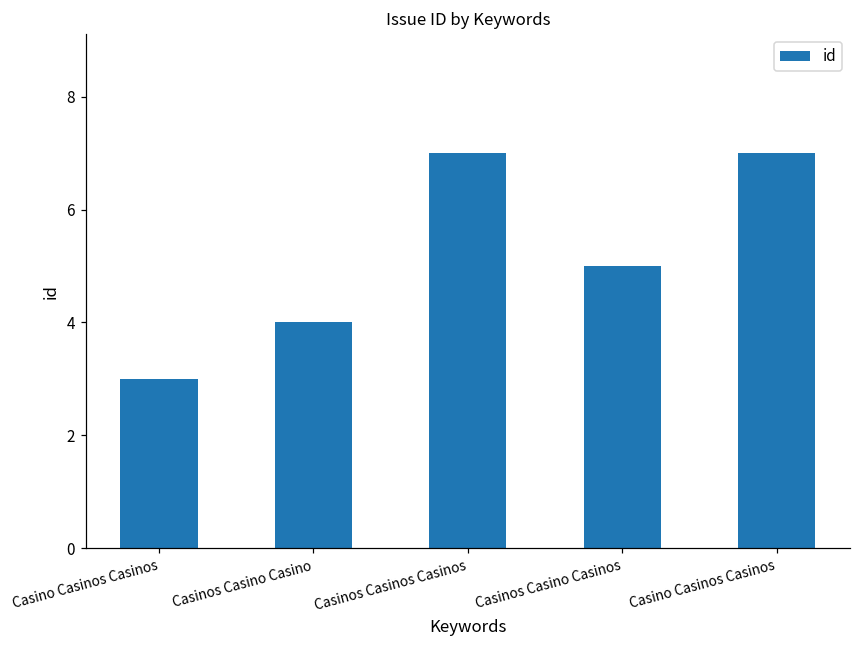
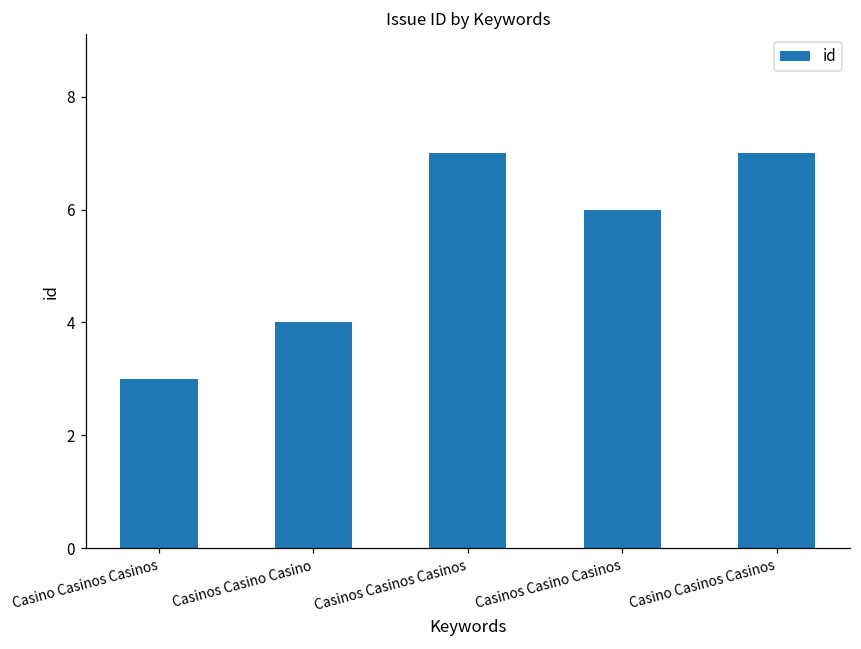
  {
    "Casinos Casino Casino": 4,
    "Casinos Casinos Casinos": 7,
-   "Casinos Casino Casinos": 5
+   "Casinos Casino Casinos": 6
  }
